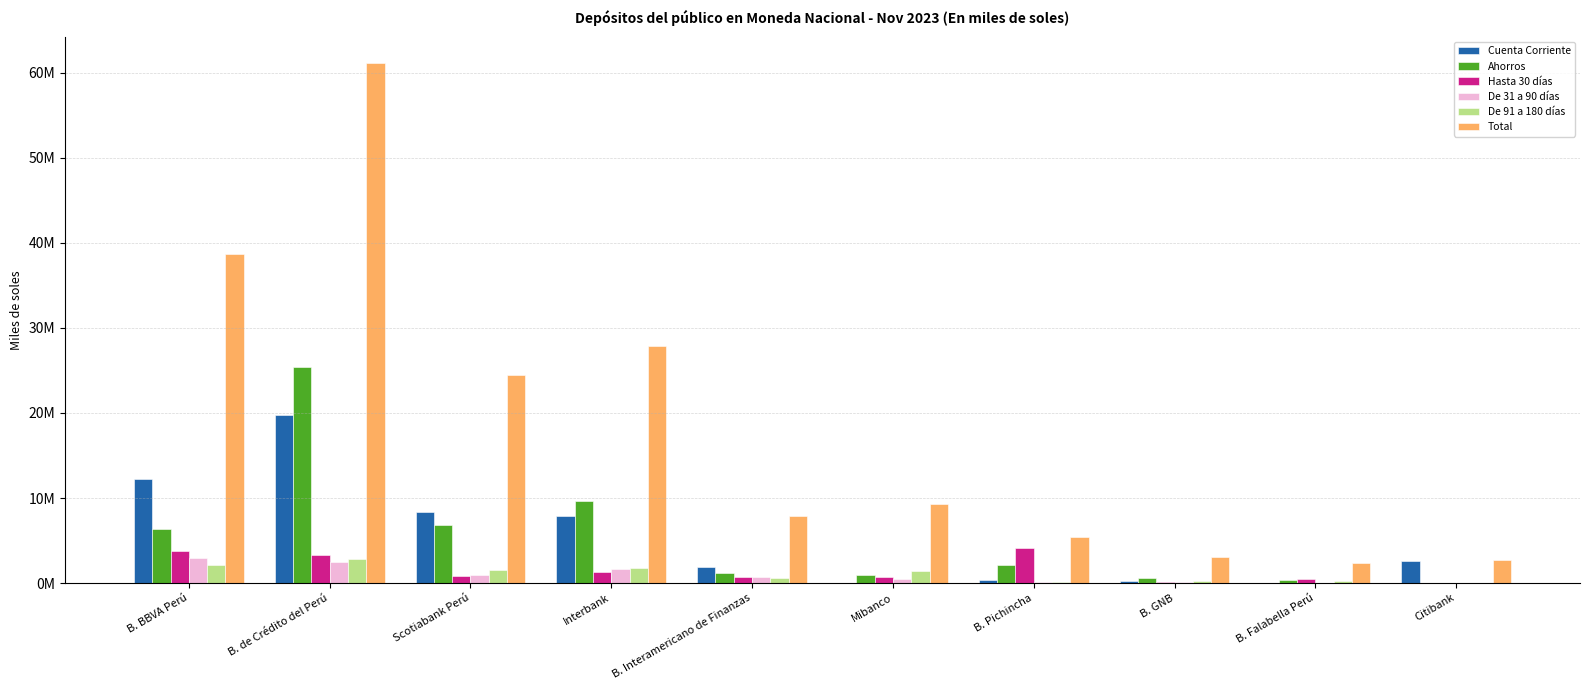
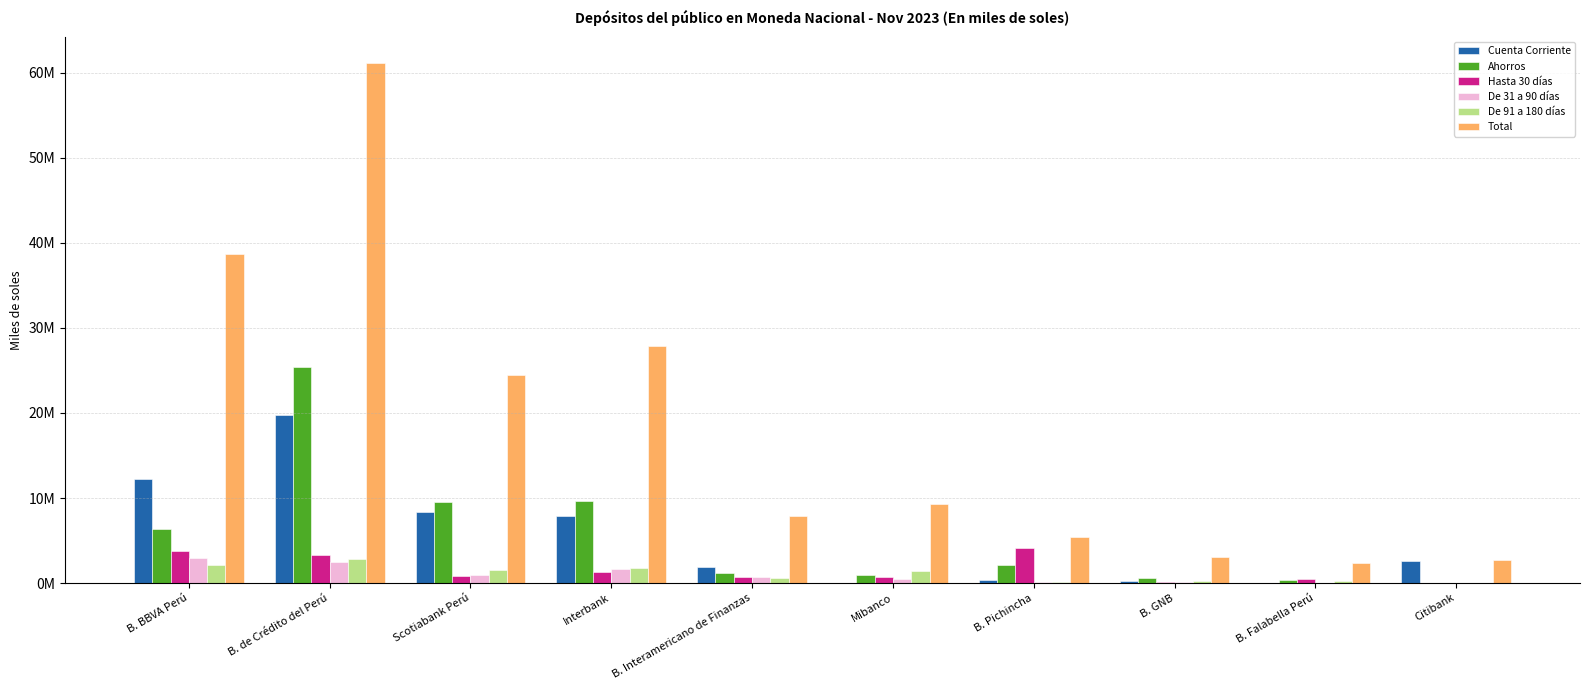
  {
    "Cuenta Corriente": {
      "B. BBVA Perú": 12000000,
      "B. de Crédito del Perú": 20000000,
      "Scotiabank Perú": 8000000,
      "Interbank": 8000000,
      "B. Interamericano de Finanzas": 2000000,
      "B. Pichincha": 0,
      "B. Falabella Perú": 0,
      "Citibank": 3000000
    },
    "Ahorros": {
      "B. BBVA Perú": 6000000,
      "B. de Crédito del Perú": 25000000,
-     "Scotiabank Perú": 7000000,
+     "Scotiabank Perú": 10000000,
      "Interbank": 10000000,
      "B. Interamericano de Finanzas": 1000000,
      "Mibanco": 1000000,
      "B. Pichincha": 2000000,
      "B. GNB": 1000000,
      "B. Falabella Perú": 0
    },
    "Hasta 30 días": {
      "B. BBVA Perú": 4000000,
      "B. de Crédito del Perú": 3000000,
      "Scotiabank Perú": 1000000,
      "Interbank": 1000000,
      "B. Interamericano de Finanzas": 1000000,
      "Mibanco": 1000000,
      "B. Pichincha": 4000000,
      "B. Falabella Perú": 1000000
    },
    "De 31 a 90 días": {
      "B. BBVA Perú": 3000000,
      "B. de Crédito del Perú": 3000000,
      "Scotiabank Perú": 1000000,
      "Interbank": 2000000,
      "B. Interamericano de Finanzas": 1000000,
      "Mibanco": 0
    },
    "De 91 a 180 días": {
      "B. BBVA Perú": 2000000,
      "B. de Crédito del Perú": 3000000,
      "Scotiabank Perú": 2000000,
      "Interbank": 2000000,
      "B. Interamericano de Finanzas": 1000000,
      "Mibanco": 1000000,
      "Citibank": 0
    },
    "Total": {
      "B. BBVA Perú": 39000000,
      "B. de Crédito del Perú": 61000000,
      "Scotiabank Perú": 24000000,
      "Interbank": 28000000,
      "B. Interamericano de Finanzas": 8000000,
      "Mibanco": 9000000,
      "B. Pichincha": 5000000,
      "B. GNB": 3000000,
      "B. Falabella Perú": 2000000,
      "Citibank": 3000000
    }
  }
